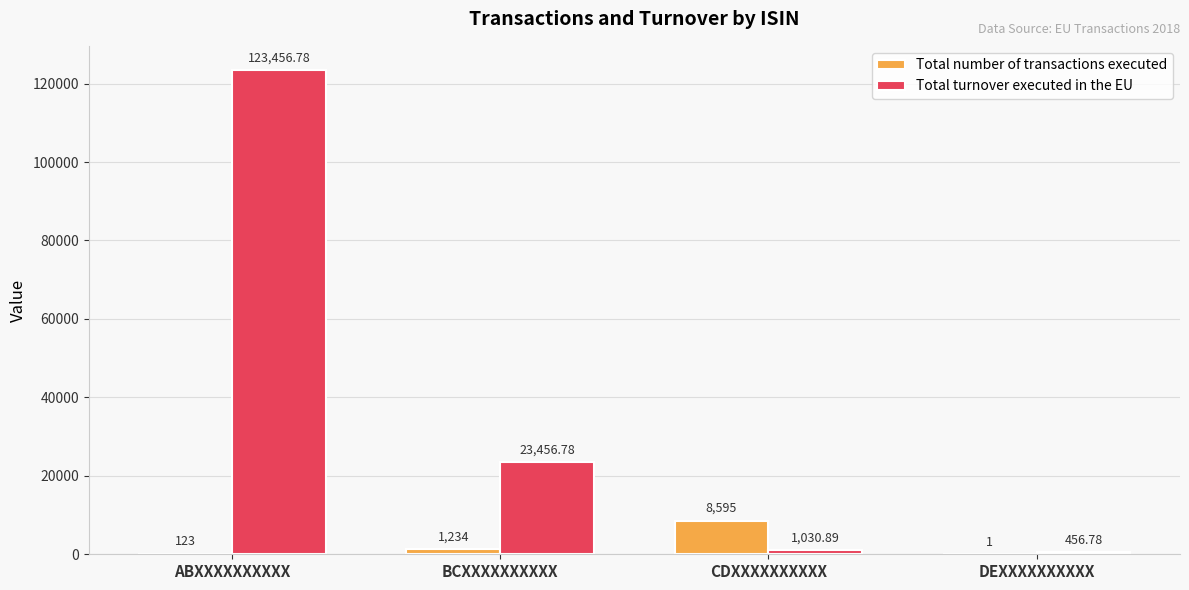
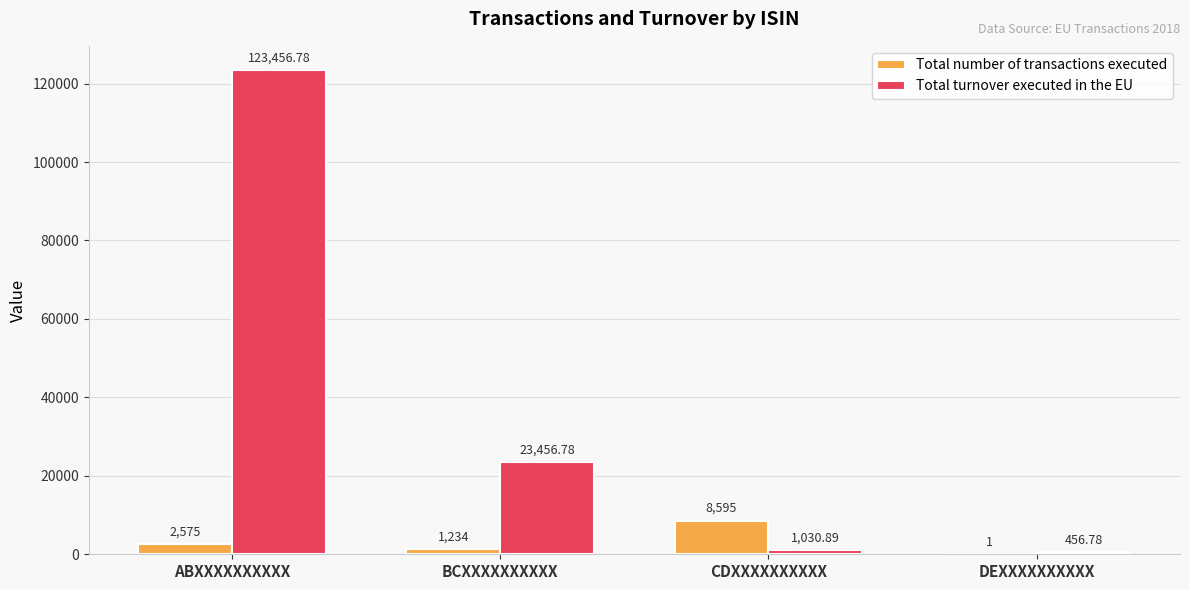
  {
    "Total number of transactions executed": {
-     "ABXXXXXXXXXX": "123",
+     "ABXXXXXXXXXX": "2,575",
      "BCXXXXXXXXXX": "1,234",
      "CDXXXXXXXXXX": "8,595",
      "DEXXXXXXXXXX": "1"
    },
    "Total turnover executed in the EU": {
      "ABXXXXXXXXXX": "123,456.78",
      "BCXXXXXXXXXX": "23,456.78",
      "CDXXXXXXXXXX": "1,030.89",
      "DEXXXXXXXXXX": "456.78"
    }
  }
